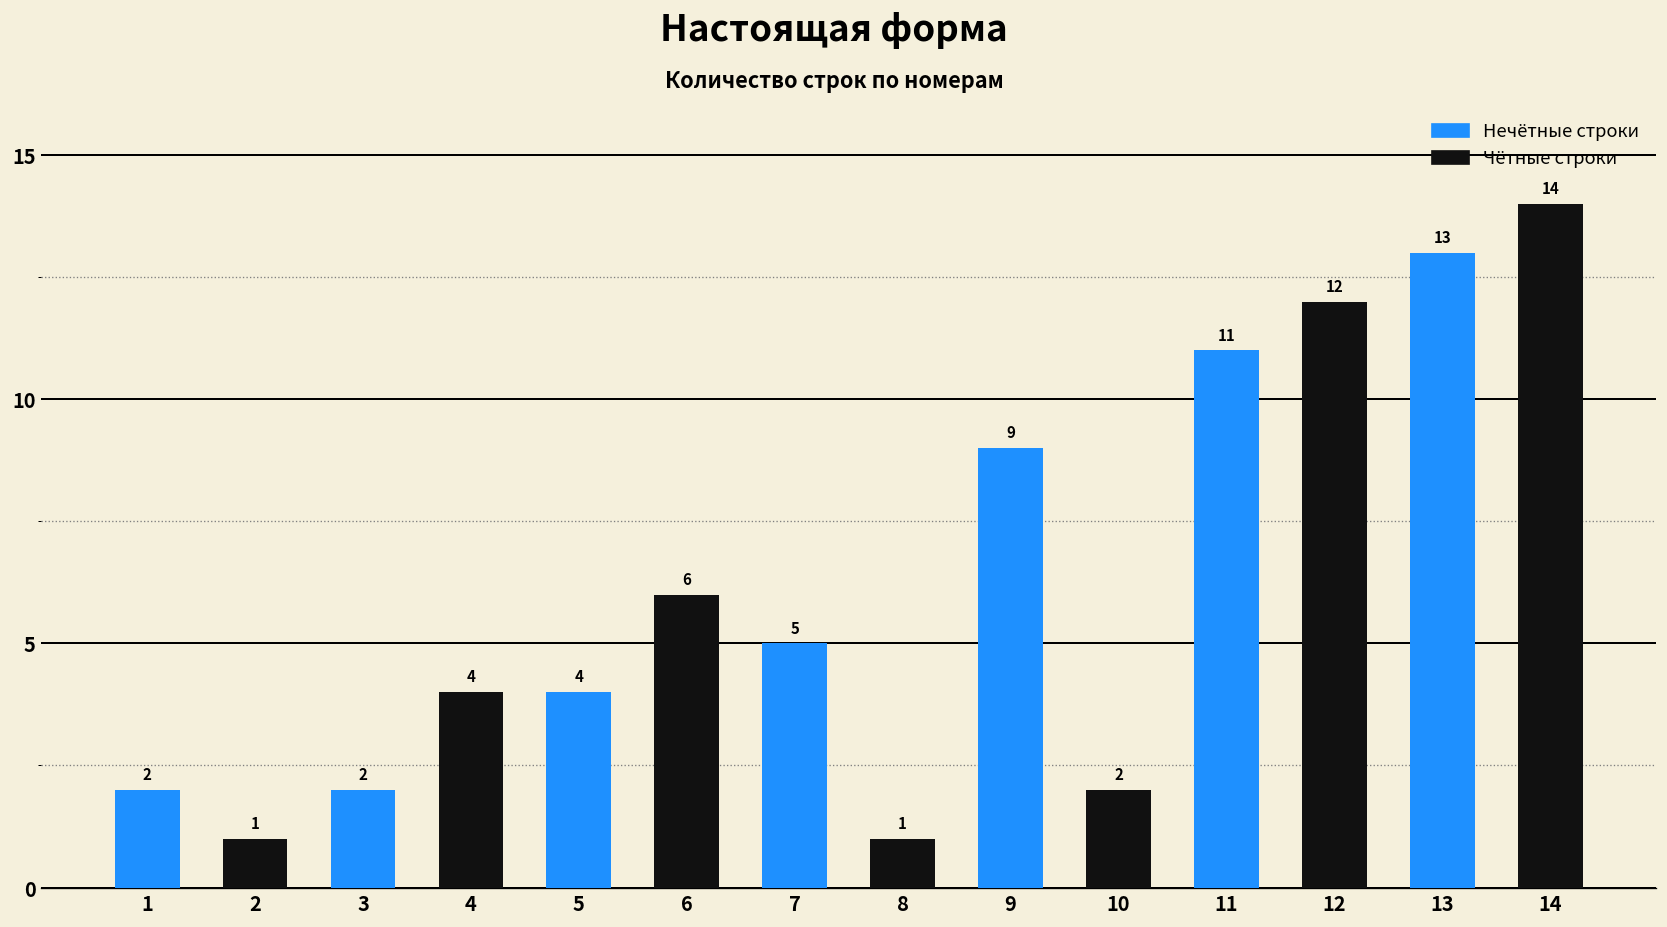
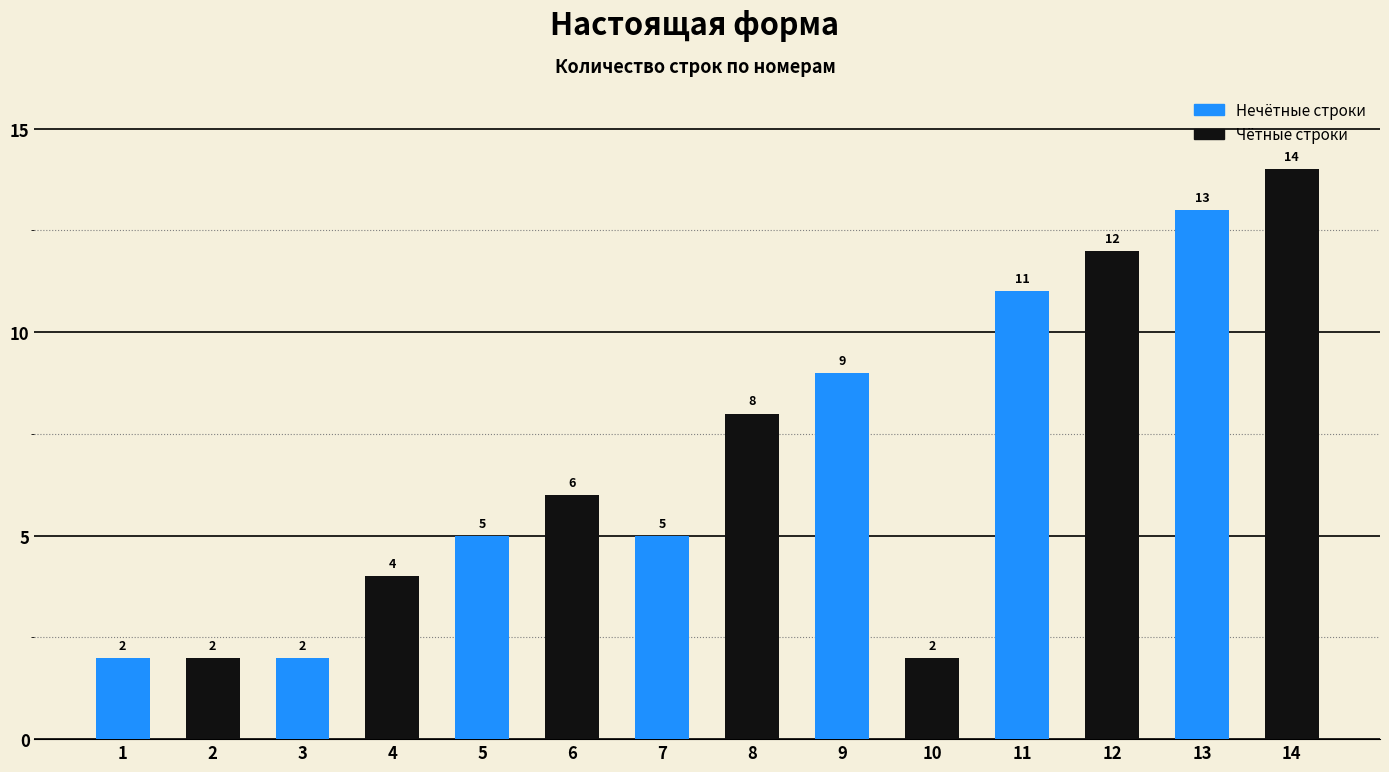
  {
    "1": 2,
-   "2": 1,
+   "2": 2,
    "3": 2,
    "4": 4,
-   "5": 4,
+   "5": 5,
    "6": 6,
    "7": 5,
-   "8": 1,
+   "8": 8,
    "9": 9,
    "10": 2,
    "11": 11,
    "12": 12,
    "13": 13,
    "14": 14
  }
